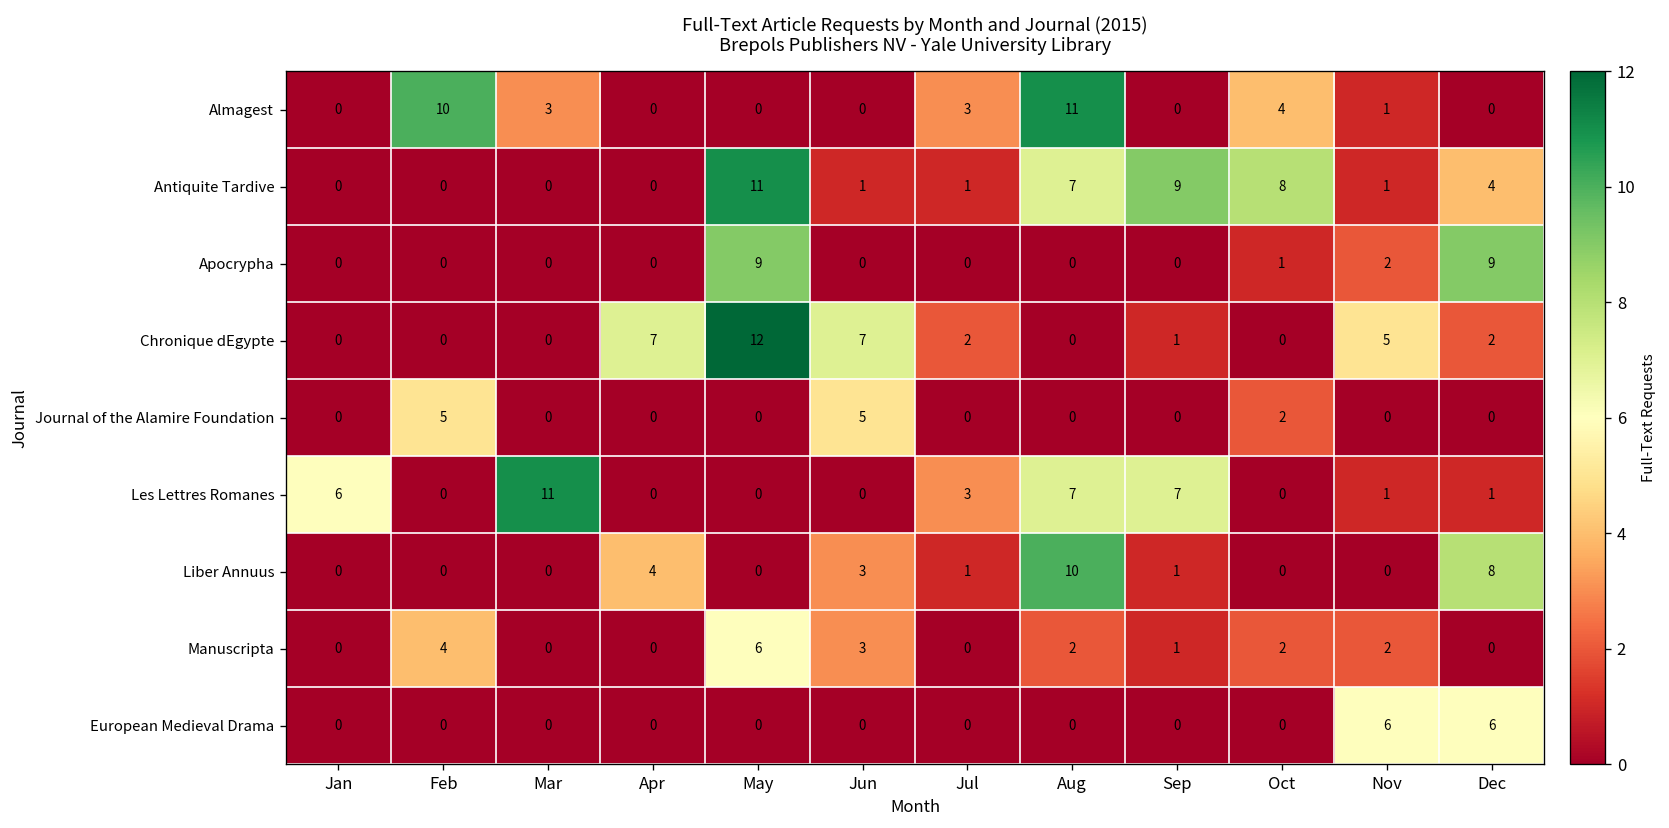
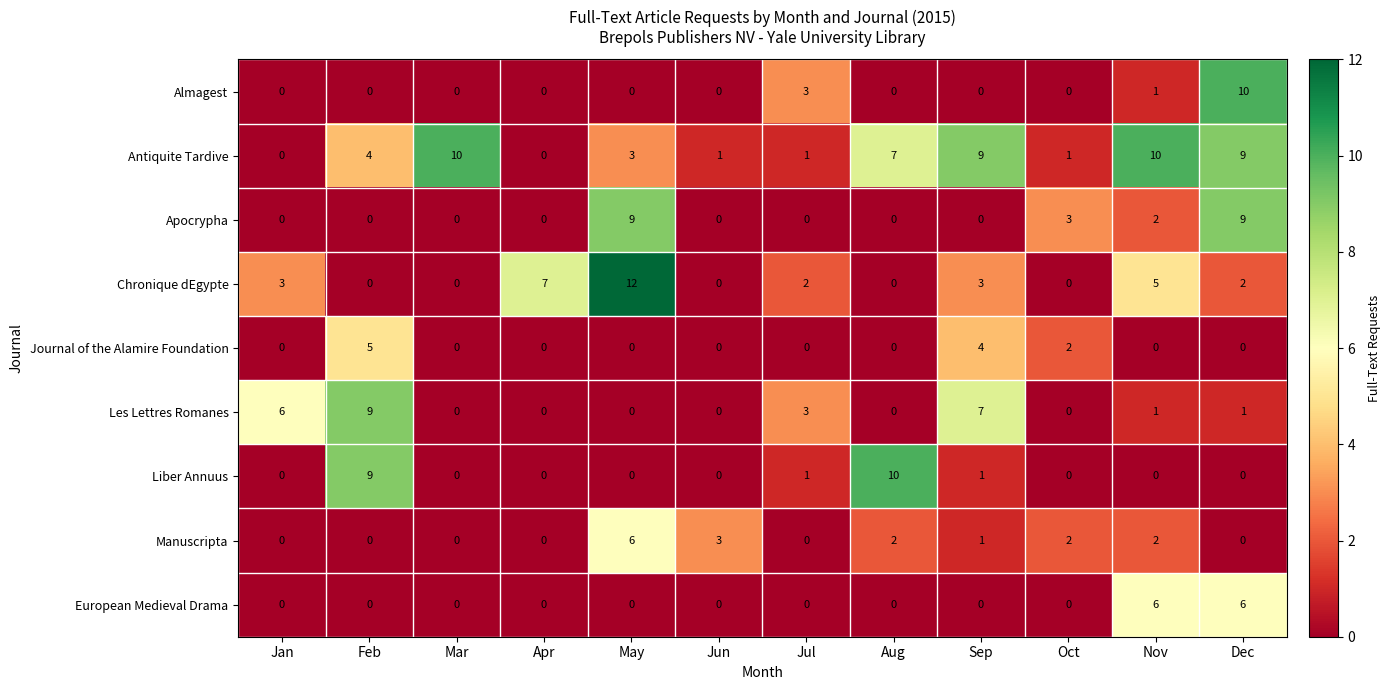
  {
    "Almagest": {
      "Jan": 0,
-     "Feb": 10,
-     "Mar": 3,
+     "Feb": 0,
+     "Mar": 0,
      "Apr": 0,
      "May": 0,
      "Jun": 0,
      "Jul": 3,
-     "Aug": 11,
+     "Aug": 0,
      "Sep": 0,
-     "Oct": 4,
+     "Oct": 0,
      "Nov": 1,
-     "Dec": 0
+     "Dec": 10
    },
    "Antiquite Tardive": {
      "Jan": 0,
-     "Feb": 0,
-     "Mar": 0,
+     "Feb": 4,
+     "Mar": 10,
      "Apr": 0,
-     "May": 11,
+     "May": 3,
      "Jun": 1,
      "Jul": 1,
      "Aug": 7,
      "Sep": 9,
-     "Oct": 8,
-     "Nov": 1,
-     "Dec": 4
+     "Oct": 1,
+     "Nov": 10,
+     "Dec": 9
    },
    "Apocrypha": {
      "Jan": 0,
      "Feb": 0,
      "Mar": 0,
      "Apr": 0,
      "May": 9,
      "Jun": 0,
      "Jul": 0,
      "Aug": 0,
      "Sep": 0,
-     "Oct": 1,
+     "Oct": 3,
      "Nov": 2,
      "Dec": 9
    },
    "Chronique dEgypte": {
-     "Jan": 0,
+     "Jan": 3,
      "Feb": 0,
      "Mar": 0,
      "Apr": 7,
      "May": 12,
-     "Jun": 7,
+     "Jun": 0,
      "Jul": 2,
      "Aug": 0,
-     "Sep": 1,
+     "Sep": 3,
      "Oct": 0,
      "Nov": 5,
      "Dec": 2
    },
    "Journal of the Alamire Foundation": {
      "Jan": 0,
      "Feb": 5,
      "Mar": 0,
      "Apr": 0,
      "May": 0,
-     "Jun": 5,
+     "Jun": 0,
      "Jul": 0,
      "Aug": 0,
-     "Sep": 0,
+     "Sep": 4,
      "Oct": 2,
      "Nov": 0,
      "Dec": 0
    },
    "Les Lettres Romanes": {
      "Jan": 6,
-     "Feb": 0,
-     "Mar": 11,
+     "Feb": 9,
+     "Mar": 0,
      "Apr": 0,
      "May": 0,
      "Jun": 0,
      "Jul": 3,
-     "Aug": 7,
+     "Aug": 0,
      "Sep": 7,
      "Oct": 0,
      "Nov": 1,
      "Dec": 1
    },
    "Liber Annuus": {
      "Jan": 0,
-     "Feb": 0,
+     "Feb": 9,
      "Mar": 0,
-     "Apr": 4,
+     "Apr": 0,
      "May": 0,
-     "Jun": 3,
+     "Jun": 0,
      "Jul": 1,
      "Aug": 10,
      "Sep": 1,
      "Oct": 0,
      "Nov": 0,
-     "Dec": 8
+     "Dec": 0
    },
    "Manuscripta": {
      "Jan": 0,
-     "Feb": 4,
+     "Feb": 0,
      "Mar": 0,
      "Apr": 0,
      "May": 6,
      "Jun": 3,
      "Jul": 0,
      "Aug": 2,
      "Sep": 1,
      "Oct": 2,
      "Nov": 2,
      "Dec": 0
    },
    "European Medieval Drama": {
      "Jan": 0,
      "Feb": 0,
      "Mar": 0,
      "Apr": 0,
      "May": 0,
      "Jun": 0,
      "Jul": 0,
      "Aug": 0,
      "Sep": 0,
      "Oct": 0,
      "Nov": 6,
      "Dec": 6
    }
  }
